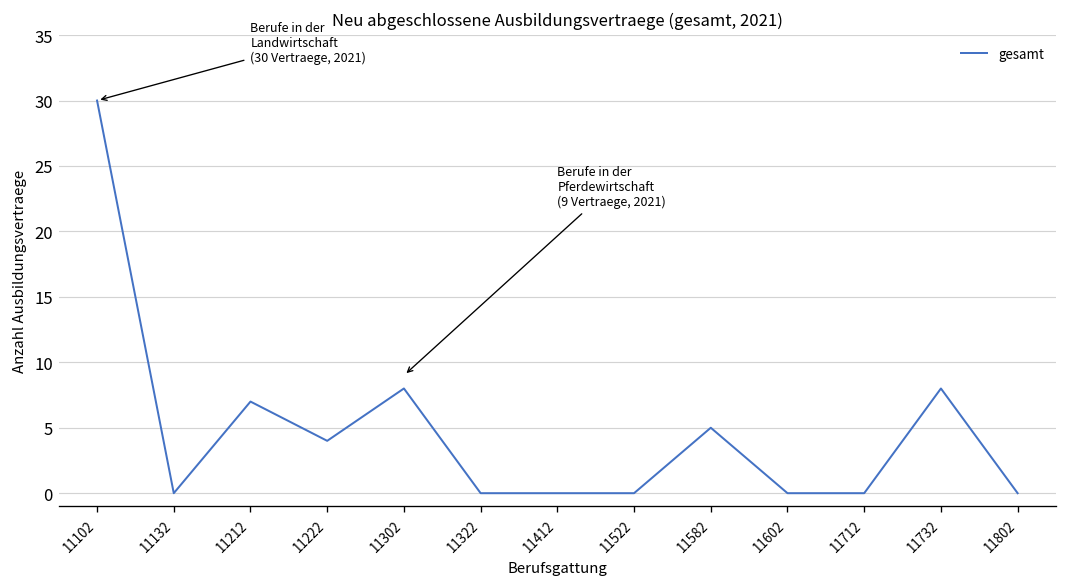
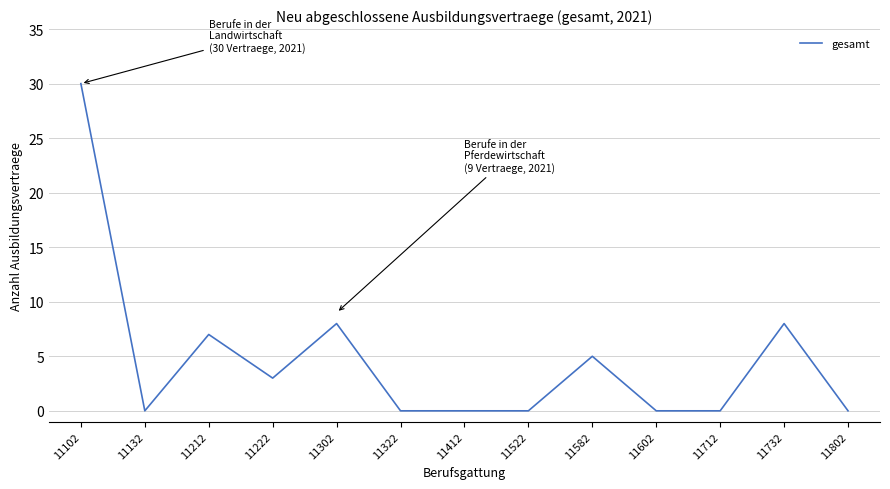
  {
    "11132": 0,
    "11212": 7,
-   "11222": 4,
+   "11222": 3,
    "11322": 0,
    "11412": 0,
    "11522": 0,
    "11582": 5,
    "11602": 0,
    "11712": 0,
    "11732": 8,
    "11802": 0
  }
